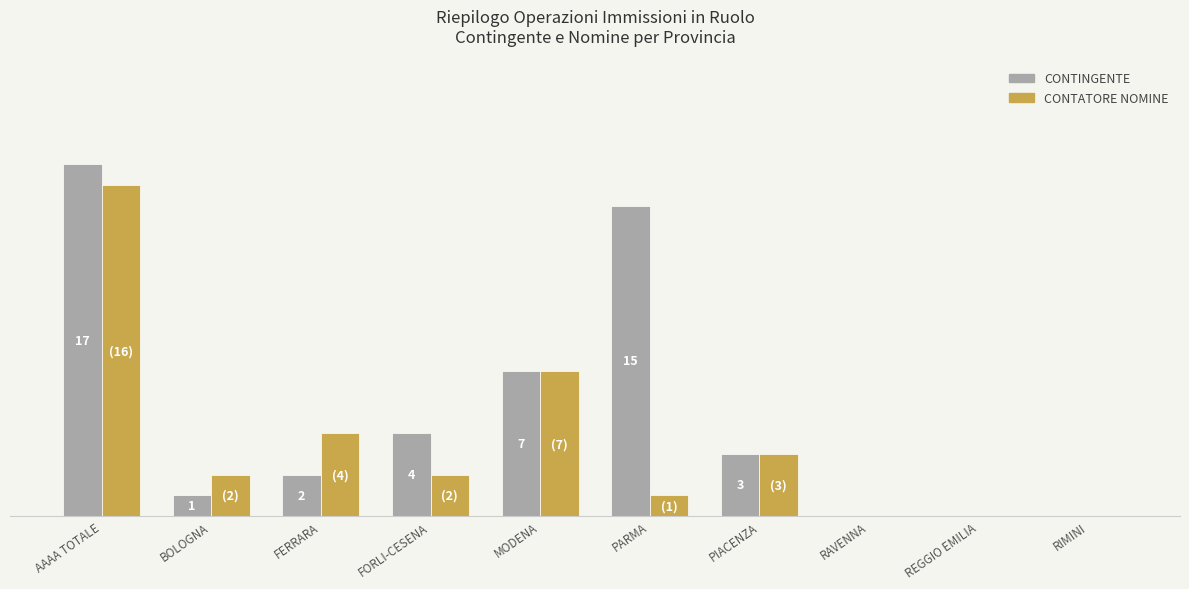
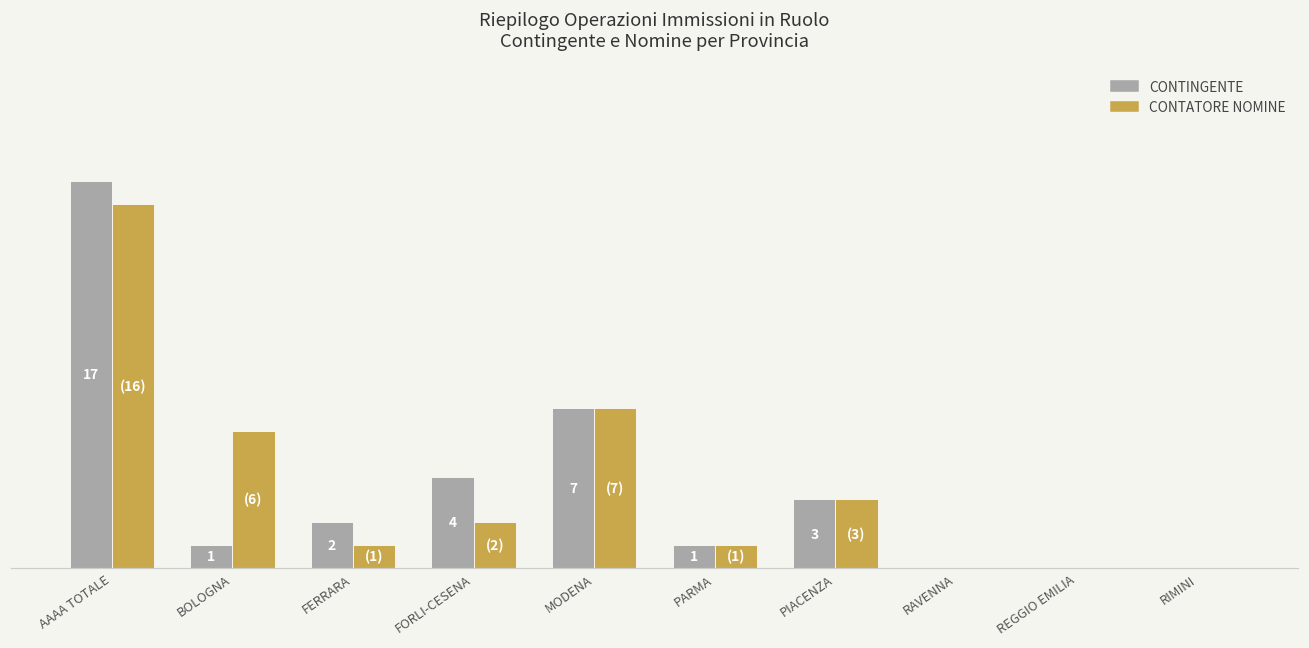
  {
    "CONTINGENTE": {
      "AAAA TOTALE": "17",
      "BOLOGNA": "1",
      "FERRARA": "2",
      "FORLI-CESENA": "4",
      "MODENA": "7",
-     "PARMA": "15",
+     "PARMA": "1",
      "PIACENZA": "3"
    },
    "CONTATORE NOMINE": {
      "AAAA TOTALE": "(16)",
-     "BOLOGNA": "(2)",
-     "FERRARA": "(4)",
+     "BOLOGNA": "(6)",
+     "FERRARA": "(1)",
      "FORLI-CESENA": "(2)",
      "MODENA": "(7)",
      "PARMA": "(1)",
      "PIACENZA": "(3)"
    }
  }
